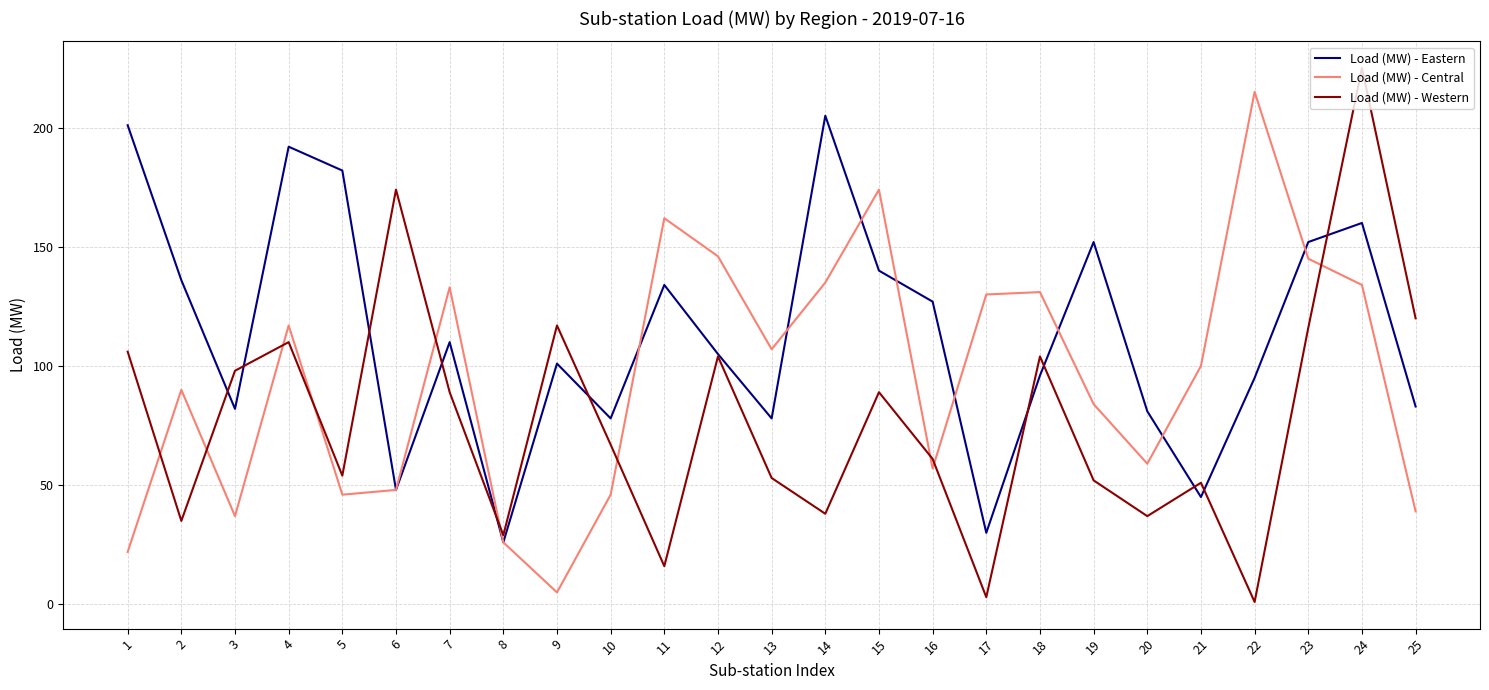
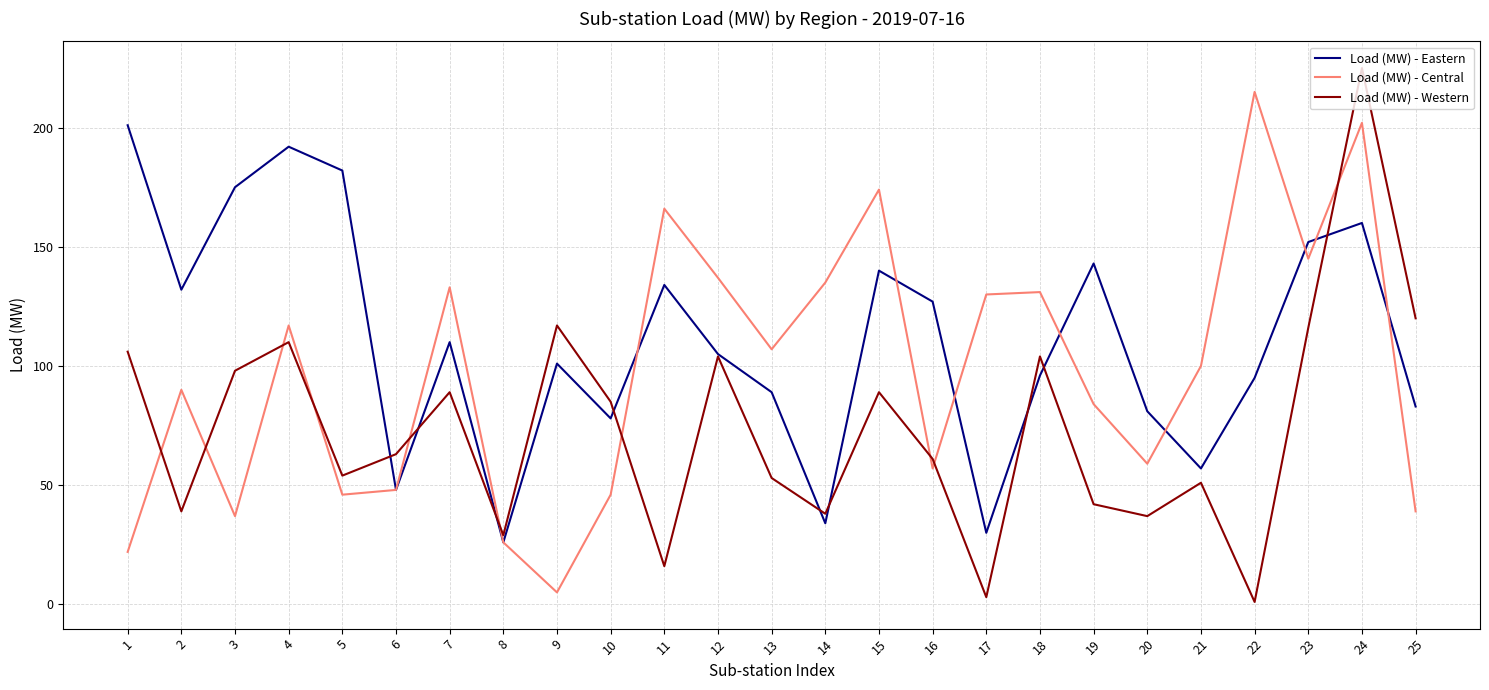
  {
    "Load (MW) - Eastern": {
      "1": 201,
-     "2": 136,
-     "3": 82,
+     "2": 132,
+     "3": 175,
      "4": 192,
      "5": 182,
      "7": 110,
      "9": 101,
      "10": 78,
      "11": 134,
-     "13": 78,
-     "14": 205,
+     "13": 89,
+     "14": 34,
      "15": 140,
      "16": 127,
      "17": 30,
      "18": 96,
-     "19": 152,
+     "19": 143,
      "20": 81,
-     "21": 45,
+     "21": 57,
      "22": 95,
      "23": 152,
      "24": 160,
      "25": 83
    },
    "Load (MW) - Central": {
      "1": 22,
      "2": 90,
      "3": 37,
      "4": 117,
      "5": 46,
      "7": 133,
      "9": 5,
      "10": 46,
-     "11": 162,
-     "12": 146,
+     "11": 166,
+     "12": 137,
      "13": 107,
      "14": 135,
      "15": 174,
      "16": 57,
      "17": 130,
      "18": 131,
      "19": 84,
      "20": 59,
      "21": 100,
      "22": 215,
      "23": 145,
-     "24": 134,
+     "24": 202,
      "25": 39
    },
    "Load (MW) - Western": {
      "1": 106,
-     "2": 35,
+     "2": 39,
      "3": 98,
      "4": 110,
      "5": 54,
-     "6": 174,
+     "6": 63,
      "7": 89,
      "8": 29,
      "9": 117,
-     "10": 67,
+     "10": 85,
      "11": 16,
      "13": 53,
      "14": 38,
      "15": 89,
      "16": 61,
      "17": 3,
      "18": 104,
-     "19": 52,
+     "19": 42,
      "20": 37,
      "21": 51,
      "22": 1,
      "23": 116,
      "25": 120
    }
  }
